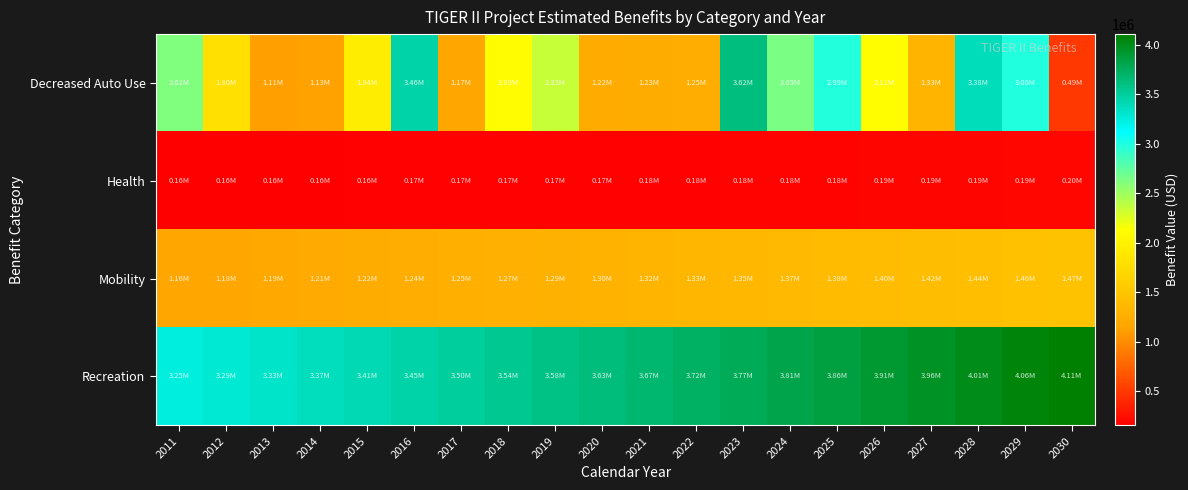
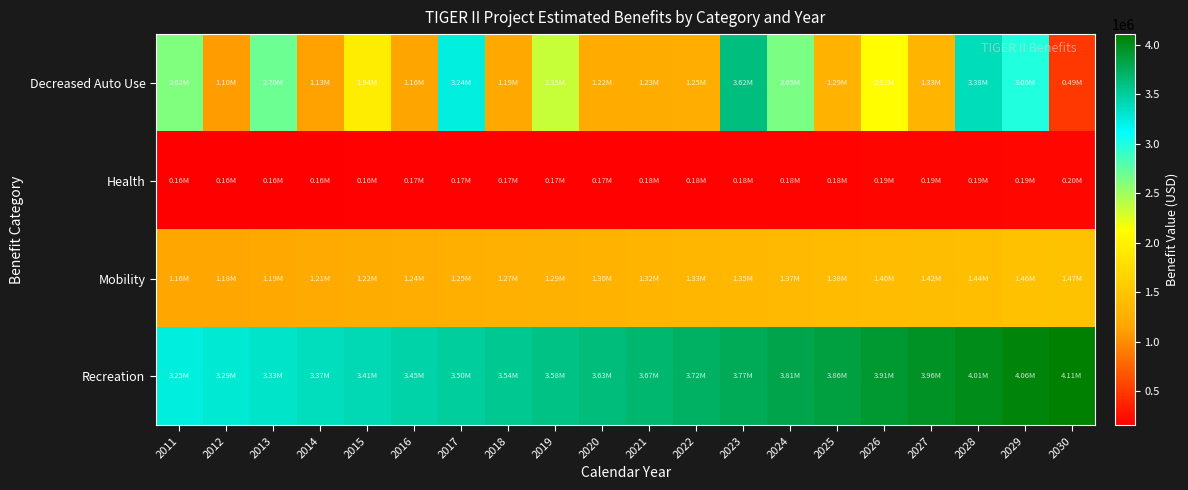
  {
    "Decreased Auto Use": {
      "2011": "2.62M",
-     "2012": "1.80M",
-     "2013": "1.11M",
+     "2012": "1.10M",
+     "2013": "2.70M",
      "2014": "1.13M",
      "2015": "1.94M",
-     "2016": "3.46M",
-     "2017": "1.17M",
-     "2018": "2.09M",
+     "2016": "1.16M",
+     "2017": "3.24M",
+     "2018": "1.19M",
      "2019": "2.35M",
      "2020": "1.22M",
      "2021": "1.23M",
      "2022": "1.25M",
      "2023": "3.62M",
      "2024": "2.65M",
-     "2025": "2.99M",
+     "2025": "1.29M",
      "2026": "2.11M",
      "2027": "1.33M",
      "2028": "3.38M",
      "2030": "0.49M"
    },
    "Health": {
      "2011": "0.16M",
      "2012": "0.16M",
      "2013": "0.16M",
      "2014": "0.16M",
      "2015": "0.16M",
      "2016": "0.17M",
      "2017": "0.17M",
      "2018": "0.17M",
      "2019": "0.17M",
      "2020": "0.17M",
      "2021": "0.18M",
      "2022": "0.18M",
      "2023": "0.18M",
      "2024": "0.18M",
      "2025": "0.18M",
      "2026": "0.19M",
      "2027": "0.19M",
      "2028": "0.19M",
      "2029": "0.19M",
      "2030": "0.20M"
    },
    "Mobility": {
      "2011": "1.16M",
      "2012": "1.18M",
      "2013": "1.19M",
      "2014": "1.21M",
      "2015": "1.22M",
      "2016": "1.24M",
      "2017": "1.25M",
      "2018": "1.27M",
      "2019": "1.29M",
      "2020": "1.30M",
      "2021": "1.32M",
      "2022": "1.33M",
      "2023": "1.35M",
      "2024": "1.37M",
      "2025": "1.38M",
      "2026": "1.40M",
      "2027": "1.42M",
      "2028": "1.44M",
      "2029": "1.46M",
      "2030": "1.47M"
    },
    "Recreation": {
      "2011": "3.25M",
      "2012": "3.29M",
      "2013": "3.33M",
      "2014": "3.37M",
      "2015": "3.41M",
      "2016": "3.45M",
      "2017": "3.50M",
      "2018": "3.54M",
      "2019": "3.58M",
      "2020": "3.63M",
      "2021": "3.67M",
      "2022": "3.72M",
      "2023": "3.77M",
      "2024": "3.81M",
      "2025": "3.86M",
      "2026": "3.91M",
      "2027": "3.96M",
      "2028": "4.01M",
      "2029": "4.06M",
      "2030": "4.11M"
    }
  }
